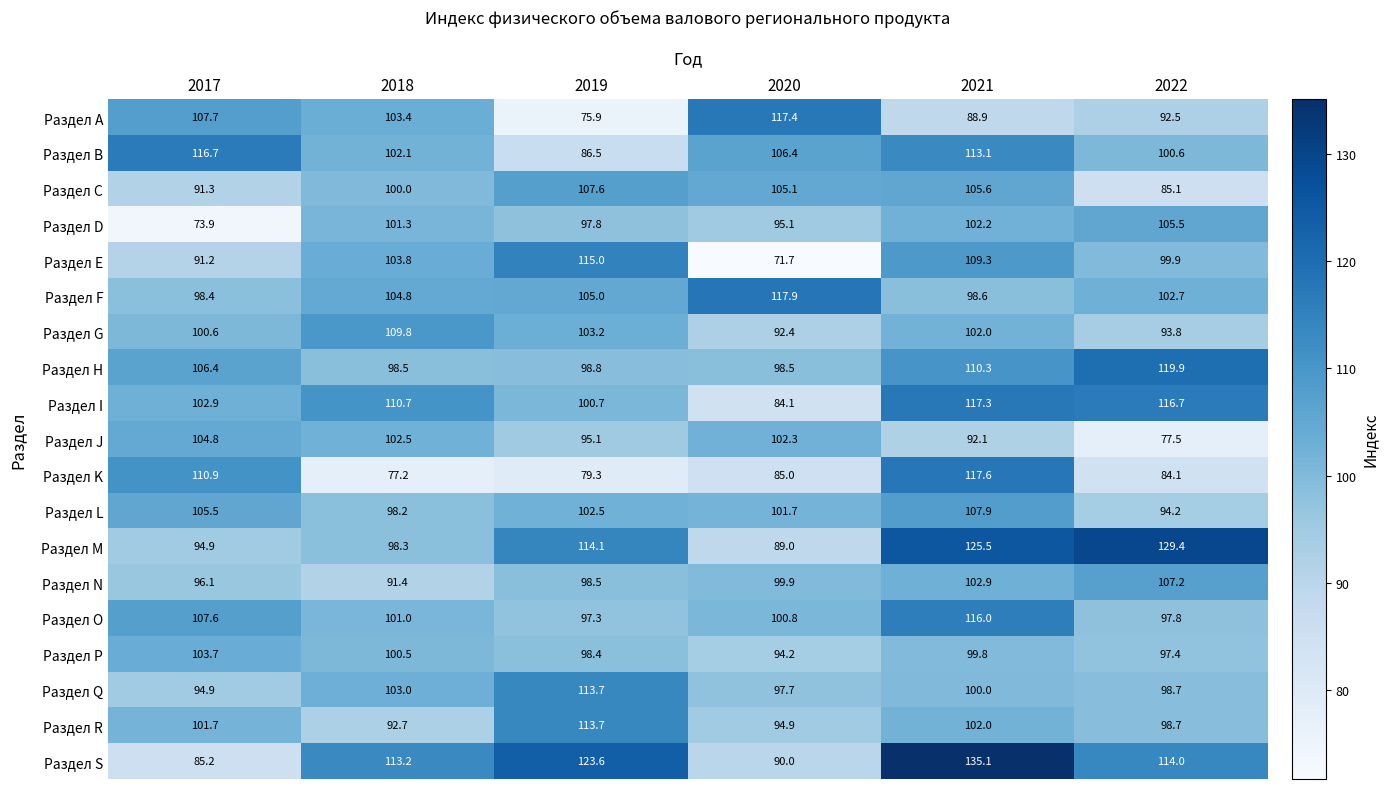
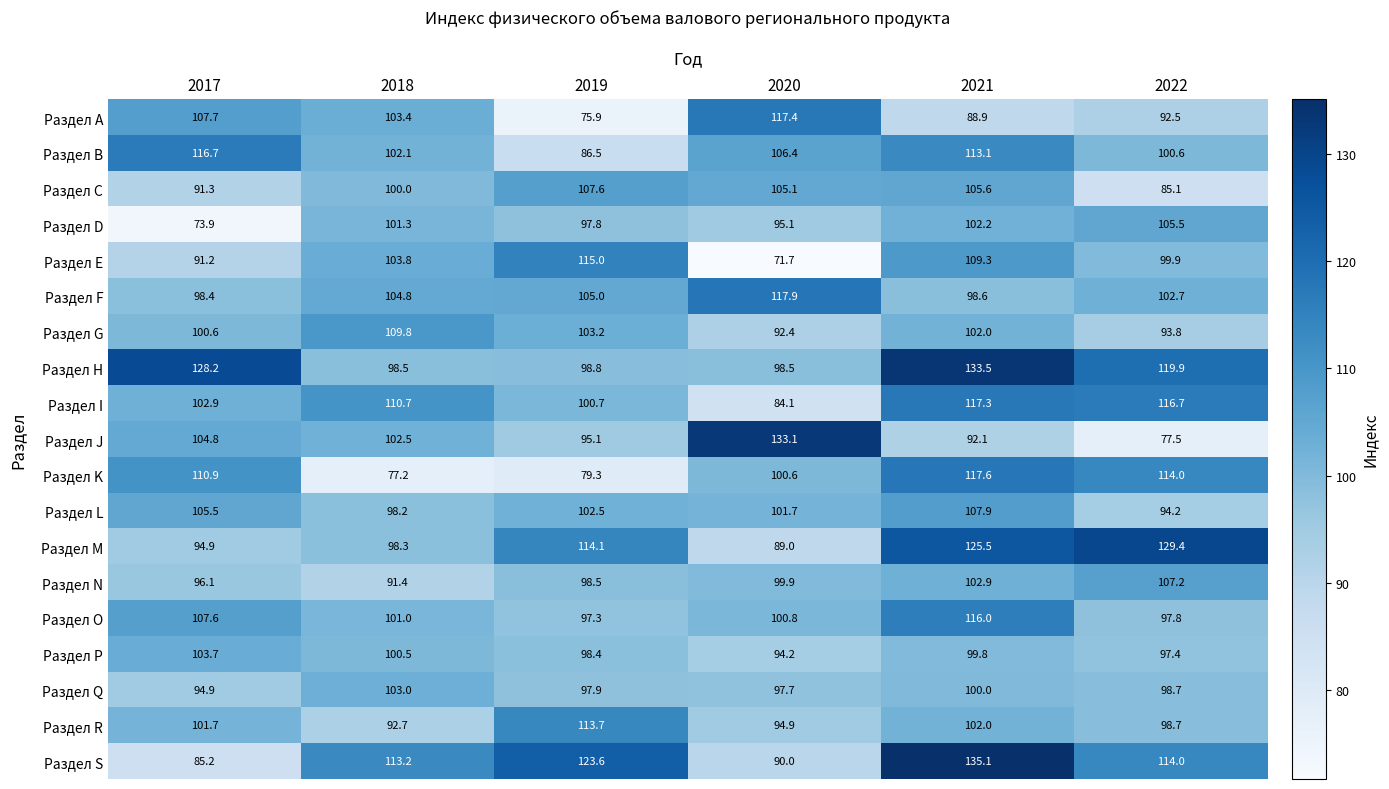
  {
    "Раздел A": {
      "2017": 107.7,
      "2018": 103.4,
      "2019": 75.9,
      "2020": 117.4,
      "2021": 88.9,
      "2022": 92.5
    },
    "Раздел B": {
      "2017": 116.7,
      "2018": 102.1,
      "2019": 86.5,
      "2020": 106.4,
      "2021": 113.1,
      "2022": 100.6
    },
    "Раздел C": {
      "2017": 91.3,
      "2018": 100.0,
      "2019": 107.6,
      "2020": 105.1,
      "2021": 105.6,
      "2022": 85.1
    },
    "Раздел D": {
      "2017": 73.9,
      "2018": 101.3,
      "2019": 97.8,
      "2020": 95.1,
      "2021": 102.2,
      "2022": 105.5
    },
    "Раздел E": {
      "2017": 91.2,
      "2018": 103.8,
      "2019": 115.0,
      "2020": 71.7,
      "2021": 109.3,
      "2022": 99.9
    },
    "Раздел F": {
      "2017": 98.4,
      "2018": 104.8,
      "2019": 105.0,
      "2020": 117.9,
      "2021": 98.6,
      "2022": 102.7
    },
    "Раздел G": {
      "2017": 100.6,
      "2018": 109.8,
      "2019": 103.2,
      "2020": 92.4,
      "2021": 102.0,
      "2022": 93.8
    },
    "Раздел H": {
-     "2017": 106.4,
+     "2017": 128.2,
      "2018": 98.5,
      "2019": 98.8,
      "2020": 98.5,
-     "2021": 110.3,
+     "2021": 133.5,
      "2022": 119.9
    },
    "Раздел I": {
      "2017": 102.9,
      "2018": 110.7,
      "2019": 100.7,
      "2020": 84.1,
      "2021": 117.3,
      "2022": 116.7
    },
    "Раздел J": {
      "2017": 104.8,
      "2018": 102.5,
      "2019": 95.1,
-     "2020": 102.3,
+     "2020": 133.1,
      "2021": 92.1,
      "2022": 77.5
    },
    "Раздел K": {
      "2017": 110.9,
      "2018": 77.2,
      "2019": 79.3,
-     "2020": 85.0,
+     "2020": 100.6,
      "2021": 117.6,
-     "2022": 84.1
+     "2022": 114.0
    },
    "Раздел L": {
      "2017": 105.5,
      "2018": 98.2,
      "2019": 102.5,
      "2020": 101.7,
      "2021": 107.9,
      "2022": 94.2
    },
    "Раздел M": {
      "2017": 94.9,
      "2018": 98.3,
      "2019": 114.1,
      "2020": 89.0,
      "2021": 125.5,
      "2022": 129.4
    },
    "Раздел N": {
      "2017": 96.1,
      "2018": 91.4,
      "2019": 98.5,
      "2020": 99.9,
      "2021": 102.9,
      "2022": 107.2
    },
    "Раздел O": {
      "2017": 107.6,
      "2018": 101.0,
      "2019": 97.3,
      "2020": 100.8,
      "2021": 116.0,
      "2022": 97.8
    },
    "Раздел P": {
      "2017": 103.7,
      "2018": 100.5,
      "2019": 98.4,
      "2020": 94.2,
      "2021": 99.8,
      "2022": 97.4
    },
    "Раздел Q": {
      "2017": 94.9,
      "2018": 103.0,
-     "2019": 113.7,
+     "2019": 97.9,
      "2020": 97.7,
      "2021": 100.0,
      "2022": 98.7
    },
    "Раздел R": {
      "2017": 101.7,
      "2018": 92.7,
      "2019": 113.7,
      "2020": 94.9,
      "2021": 102.0,
      "2022": 98.7
    },
    "Раздел S": {
      "2017": 85.2,
      "2018": 113.2,
      "2019": 123.6,
      "2020": 90.0,
      "2021": 135.1,
      "2022": 114.0
    }
  }
